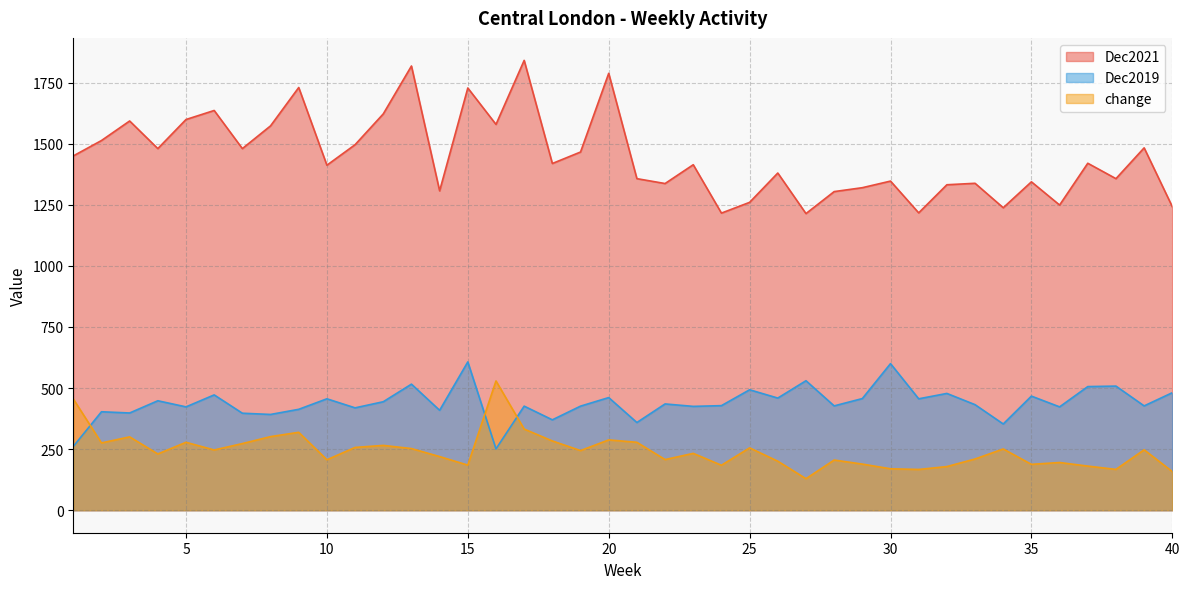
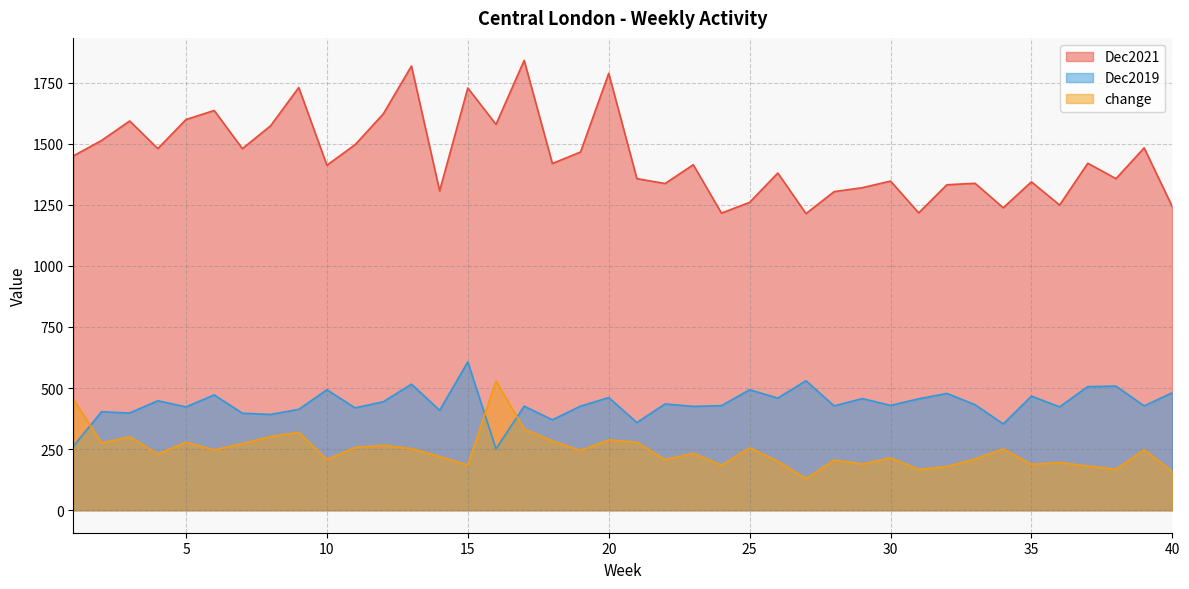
  {
    "Dec2021": {
      "5": 1600,
      "10": 1410,
      "15": 1730,
      "20": 1790,
      "25": 1260,
      "30": 1350,
      "35": 1340,
      "40": 1240
    },
    "Dec2019": {
      "5": 420,
-     "10": 460,
+     "10": 490,
      "15": 610,
      "20": 460,
      "25": 490,
-     "30": 600,
+     "30": 430,
      "35": 470,
      "40": 480
    },
    "change": {
      "5": 280,
      "10": 210,
      "15": 180,
      "20": 290,
      "25": 260,
-     "30": 170,
+     "30": 210,
      "35": 190,
      "40": 160
    }
  }
